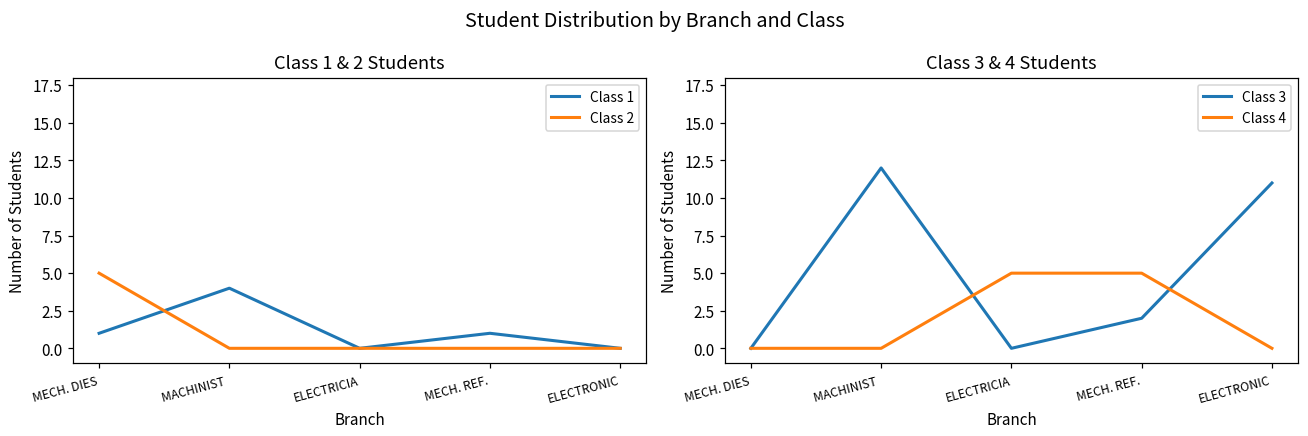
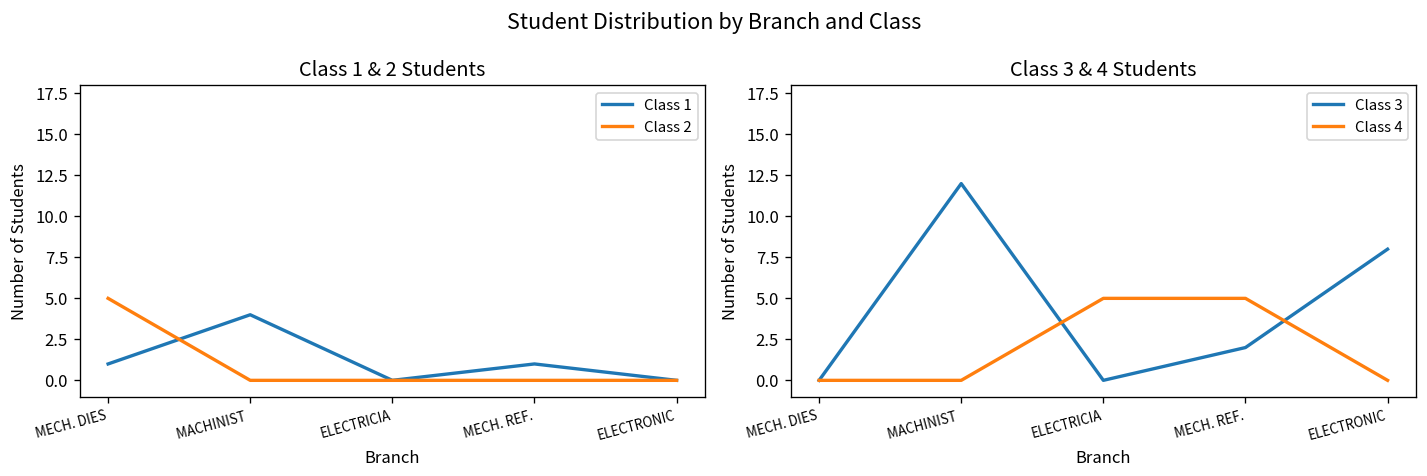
  {
    "Class 1 & 2 Students": {
      "Class 1": {
        "MECH. DIES": 1.0,
        "MACHINIST": 4.0,
        "MECH. REF.": 1.0
      },
      "Class 2": {
        "MECH. DIES": 5.0,
        "MACHINIST": 0.0,
        "MECH. REF.": 0.0
      }
    },
    "Class 3 & 4 Students": {
      "Class 3": {
        "MACHINIST": 12,
        "ELECTRICIA": 0,
        "MECH. REF.": 2,
-       "ELECTRONIC": 11
+       "ELECTRONIC": 8
      },
      "Class 4": {
        "MACHINIST": 0,
        "ELECTRICIA": 5,
        "MECH. REF.": 5,
        "ELECTRONIC": 0
      }
    }
  }
